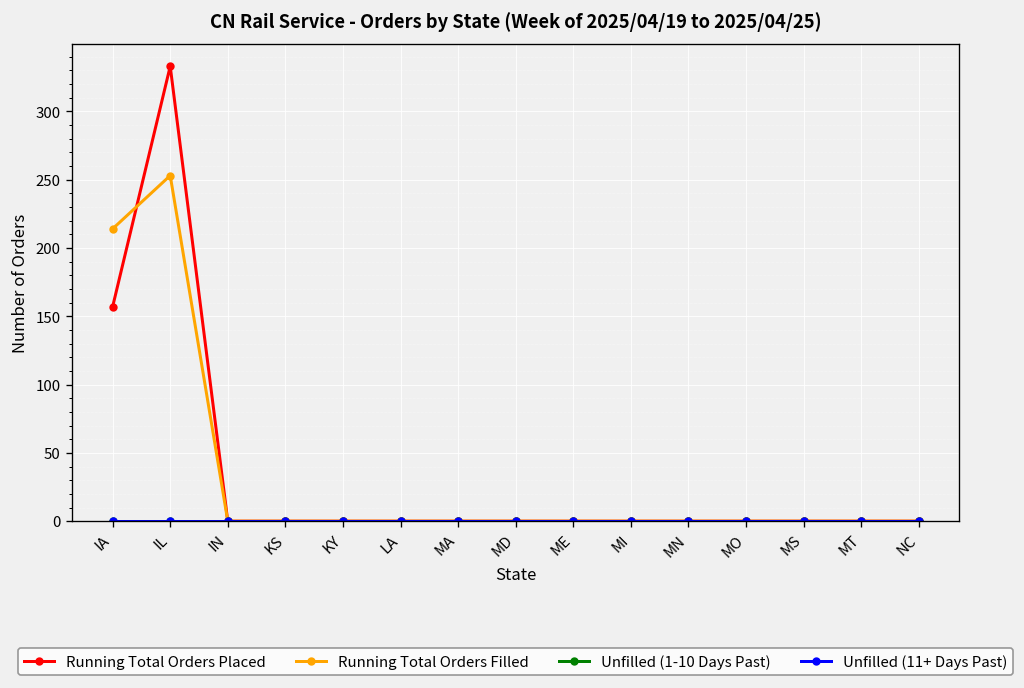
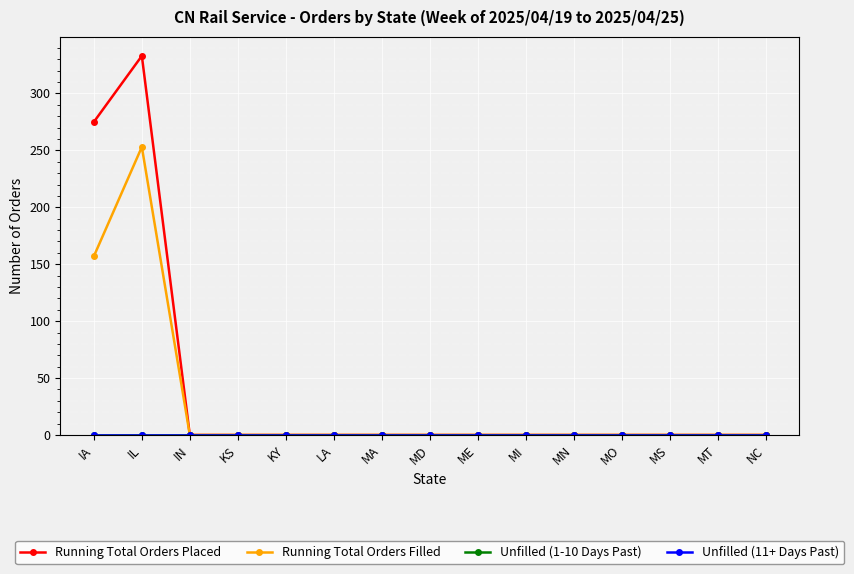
  {
    "Running Total Orders Placed": {
-     "IA": 157,
+     "IA": 275,
      "IL": 333
    },
    "Running Total Orders Filled": {
-     "IA": 214,
+     "IA": 157,
      "IL": 253
    },
    "Unfilled (11+ Days Past)": {
      "IA": 0,
      "IL": 0
    }
  }
